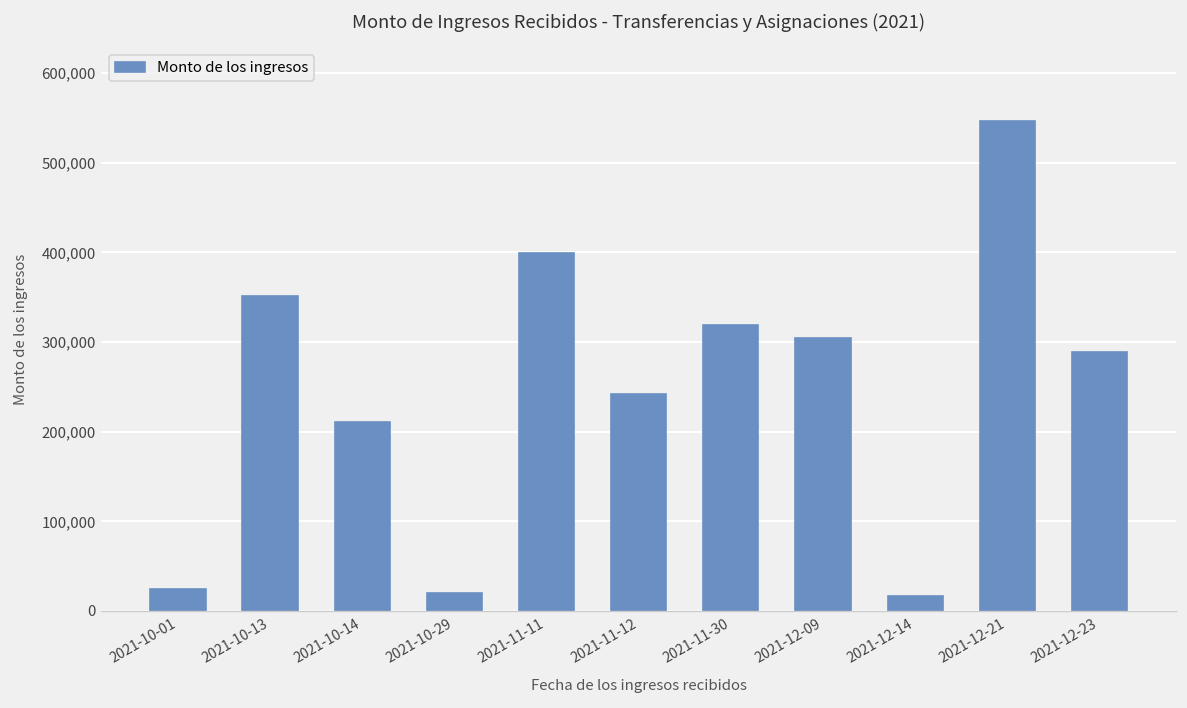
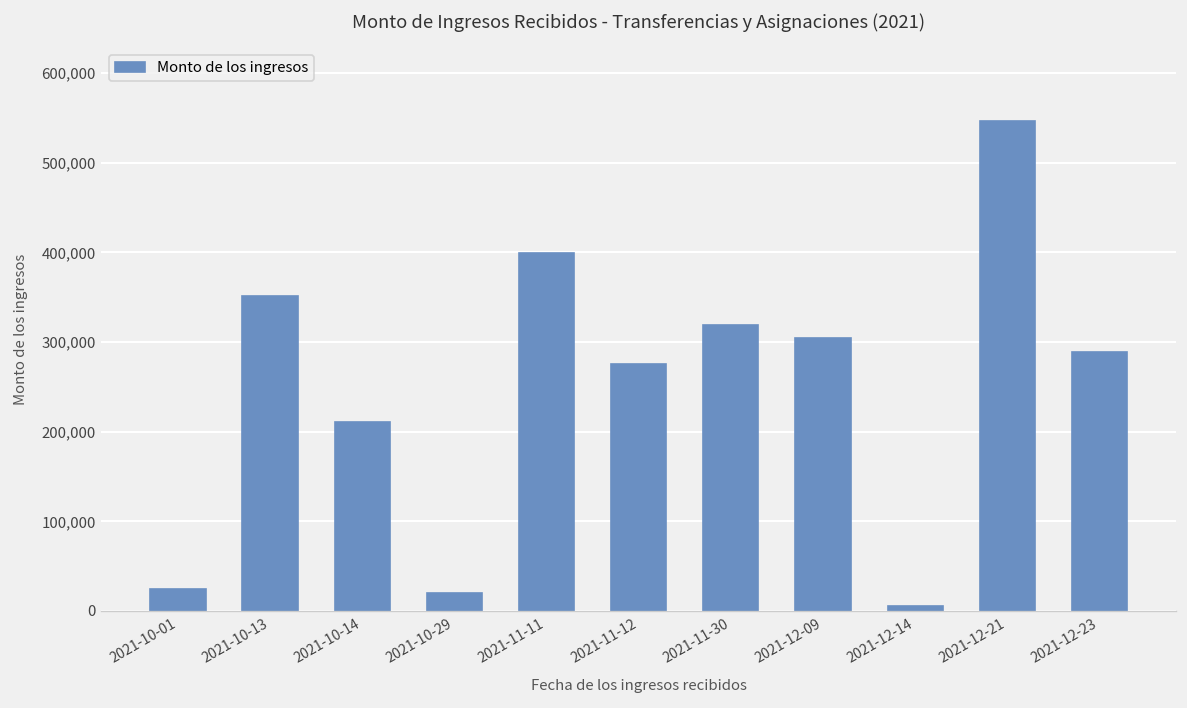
  {
    "2021-10-01": "20,000",
    "2021-10-13": "350,000",
    "2021-10-14": "210,000",
    "2021-10-29": "20,000",
    "2021-11-11": "400,000",
-   "2021-11-12": "240,000",
+   "2021-11-12": "280,000",
    "2021-11-30": "320,000",
    "2021-12-09": "300,000",
-   "2021-12-14": "20,000",
+   "2021-12-14": "10,000",
    "2021-12-21": "550,000",
    "2021-12-23": "290,000"
  }
